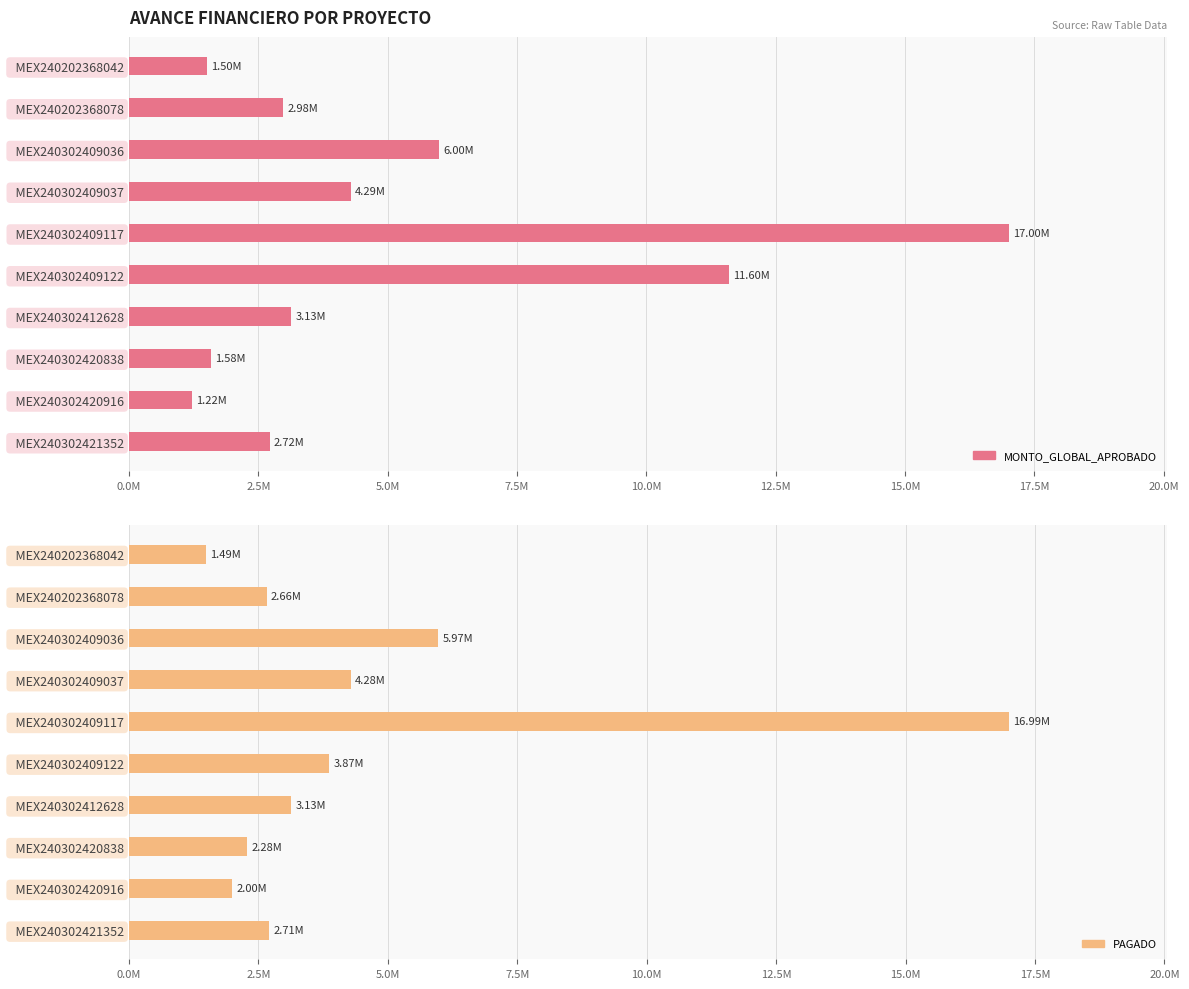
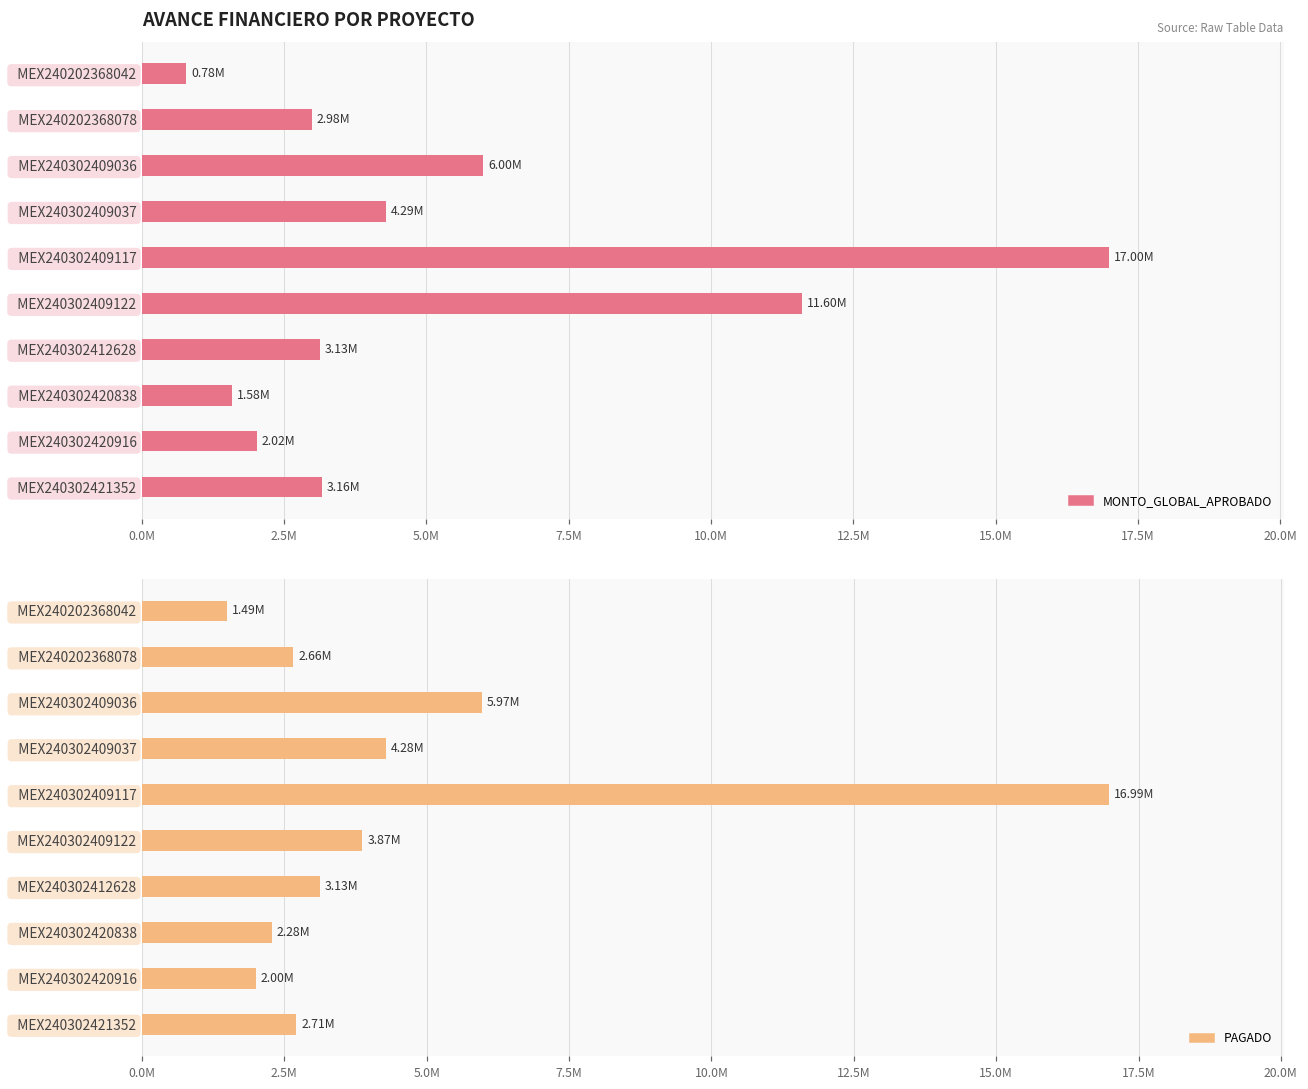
  {
    "AVANCE FINANCIERO POR PROYECTO": {
-     "MEX240202368042": "1.50M",
+     "MEX240202368042": "0.78M",
      "MEX240202368078": "2.98M",
      "MEX240302409036": "6.00M",
      "MEX240302409037": "4.29M",
      "MEX240302409117": "17.00M",
      "MEX240302409122": "11.60M",
      "MEX240302412628": "3.13M",
      "MEX240302420838": "1.58M",
-     "MEX240302420916": "1.22M",
-     "MEX240302421352": "2.72M"
+     "MEX240302420916": "2.02M",
+     "MEX240302421352": "3.16M"
    }
  }
